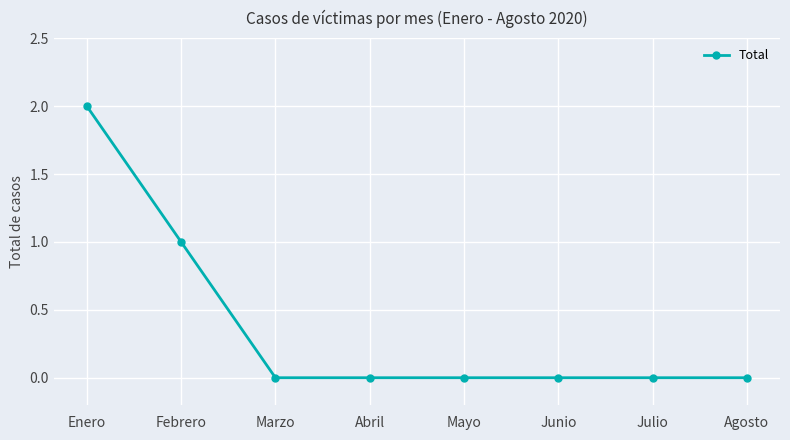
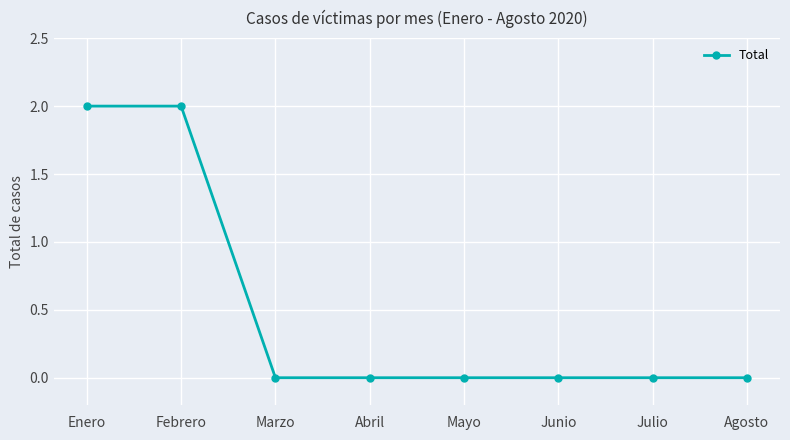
  {
    "Enero": 2,
-   "Febrero": 1,
+   "Febrero": 2,
    "Marzo": 0,
    "Abril": 0,
    "Mayo": 0,
    "Junio": 0,
    "Julio": 0,
    "Agosto": 0
  }
